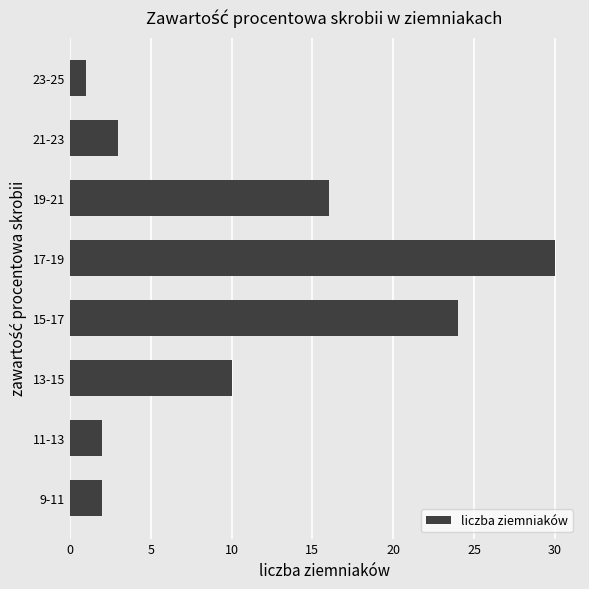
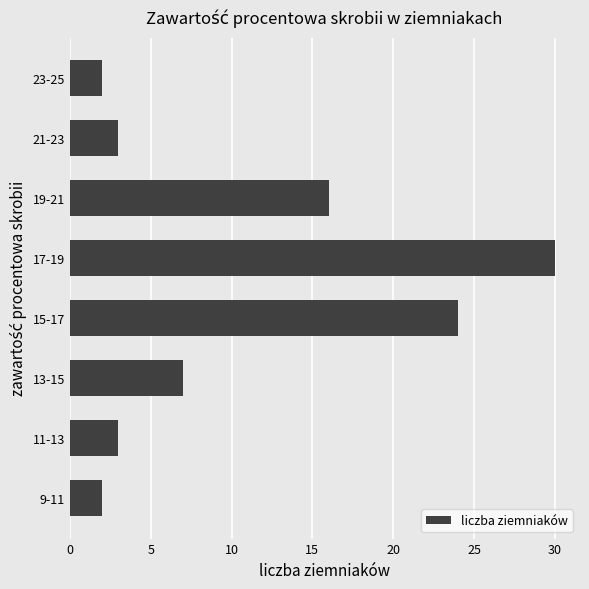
  {
-   "23-25": 1,
+   "23-25": 2,
    "21-23": 3,
    "19-21": 16,
    "17-19": 30,
    "15-17": 24,
-   "13-15": 10,
-   "11-13": 2,
+   "13-15": 7,
+   "11-13": 3,
    "9-11": 2
  }
